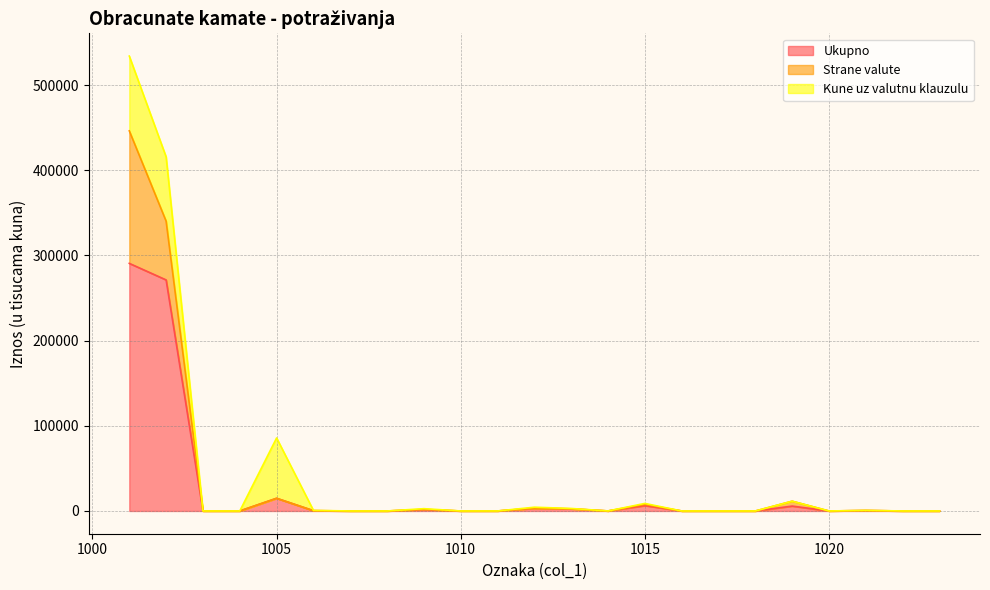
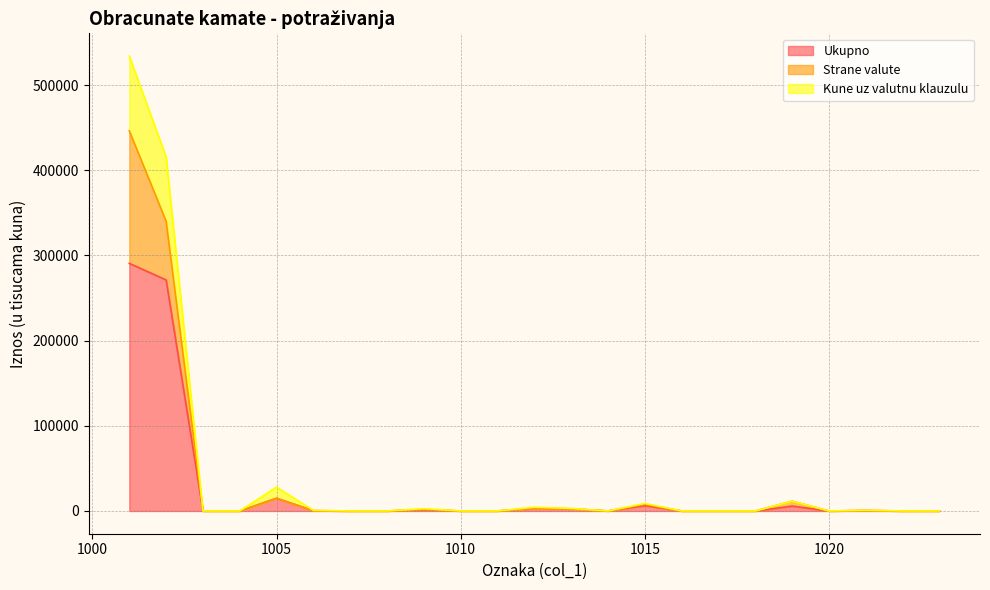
  {
    "Kune uz valutnu klauzulu": {
-     "1005": 70000
+     "1005": 10000
    }
  }
